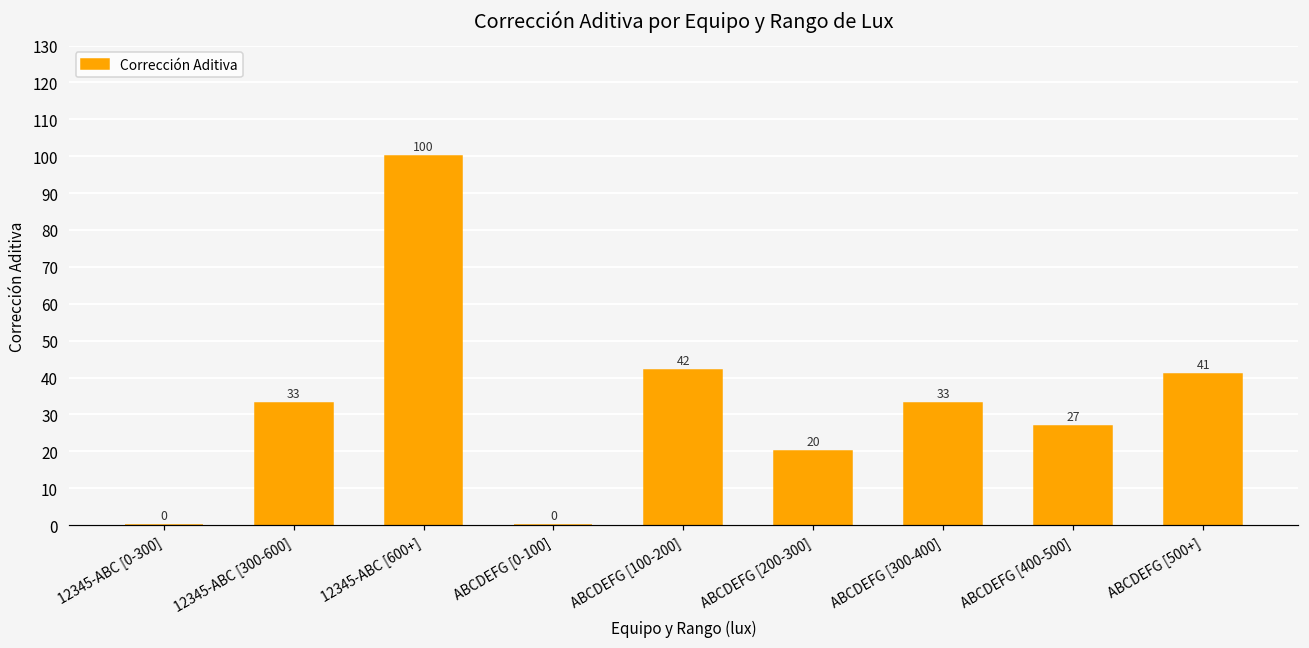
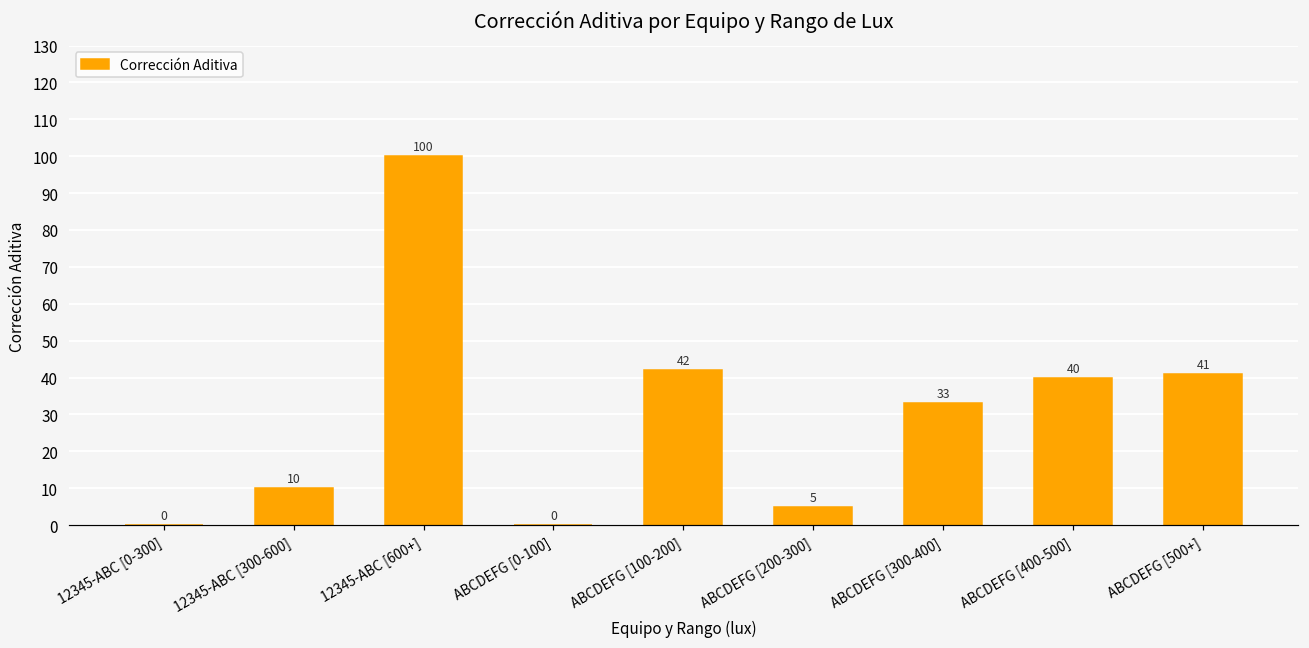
  {
    "12345-ABC [0-300]": 0,
-   "12345-ABC [300-600]": 33,
+   "12345-ABC [300-600]": 10,
    "12345-ABC [600+]": 100,
    "ABCDEFG [0-100]": 0,
    "ABCDEFG [100-200]": 42,
-   "ABCDEFG [200-300]": 20,
+   "ABCDEFG [200-300]": 5,
    "ABCDEFG [300-400]": 33,
-   "ABCDEFG [400-500]": 27,
+   "ABCDEFG [400-500]": 40,
    "ABCDEFG [500+]": 41
  }
